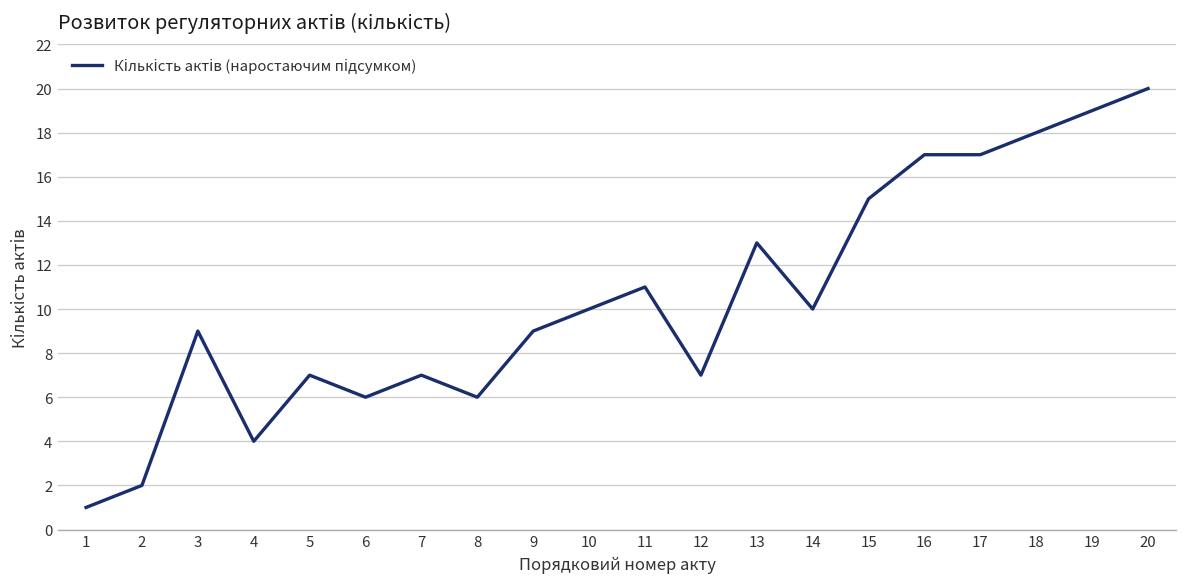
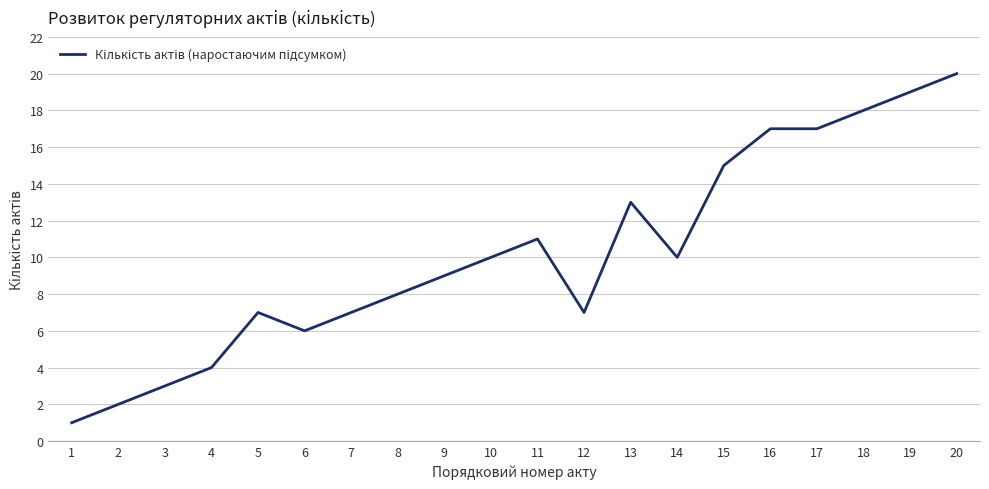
  {
    "1": 1,
    "2": 2,
-   "3": 9,
+   "3": 3,
    "4": 4,
    "5": 7,
    "6": 6,
    "7": 7,
-   "8": 6,
+   "8": 8,
    "9": 9,
    "10": 10,
    "11": 11,
    "12": 7,
    "13": 13,
    "14": 10,
    "15": 15,
    "16": 17,
    "17": 17,
    "18": 18,
    "19": 19,
    "20": 20
  }
